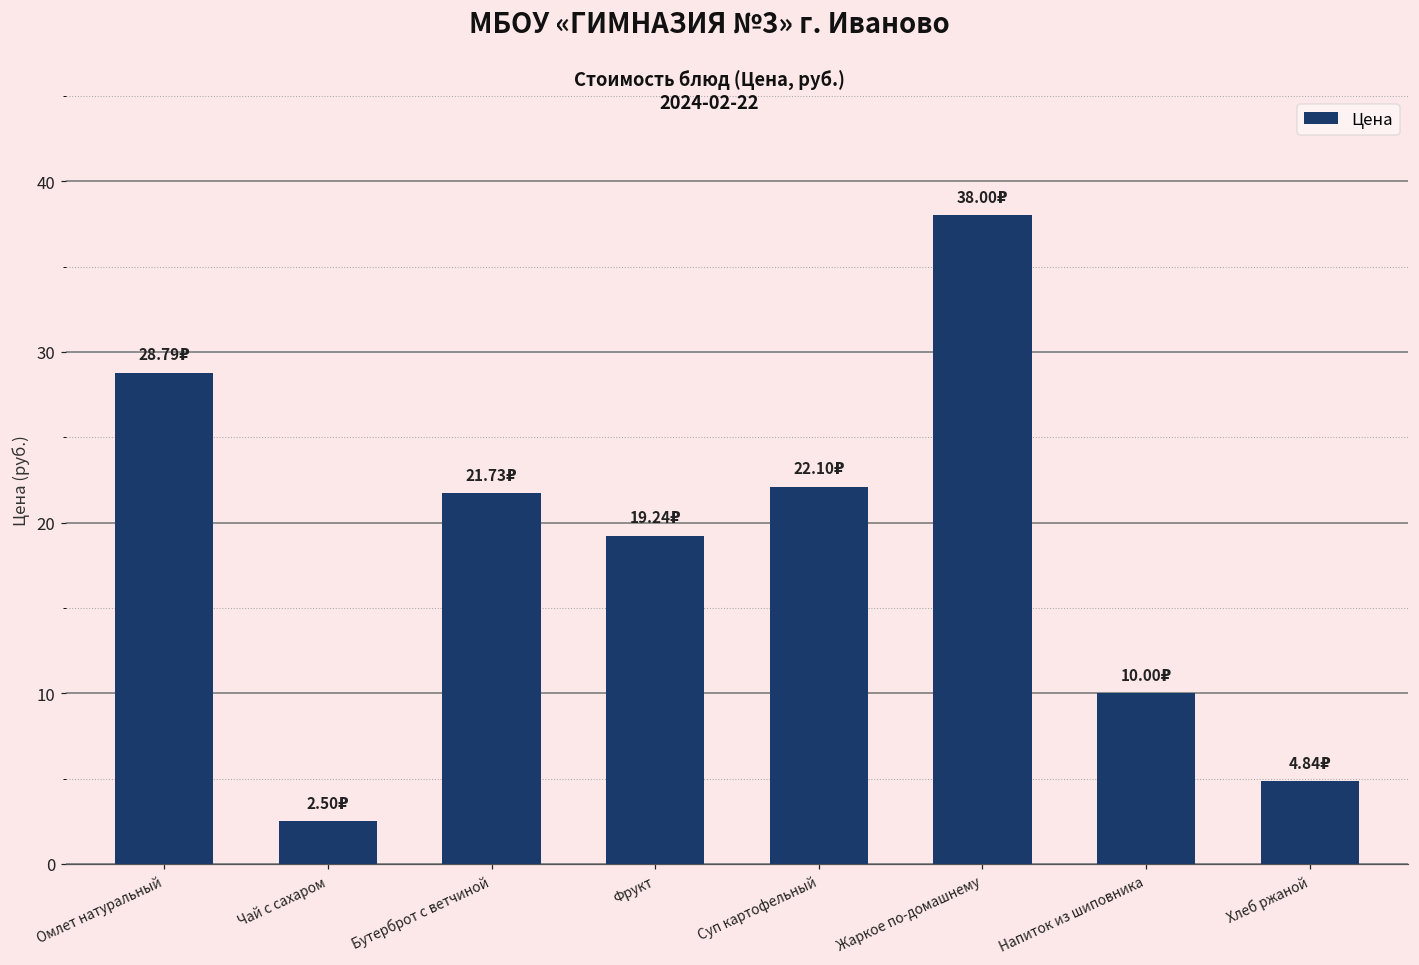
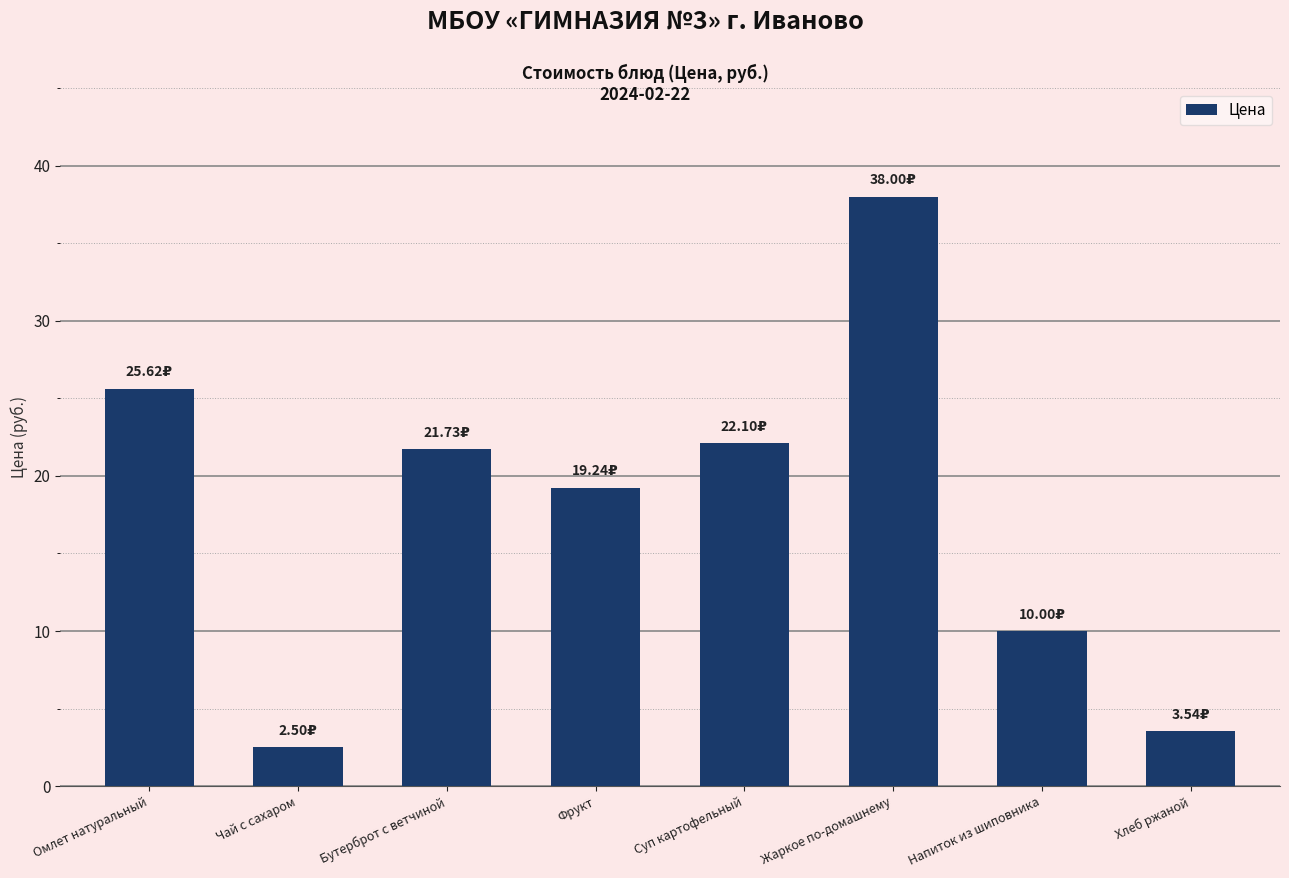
  {
-   "Омлет натуральный": "28.79₽",
+   "Омлет натуральный": "25.62₽",
    "Чай с сахаром": "2.50₽",
    "Бутерброт с ветчиной": "21.73₽",
    "Фрукт": "19.24₽",
    "Суп картофельный": "22.10₽",
    "Жаркое по-домашнему": "38.00₽",
    "Напиток из шиповника": "10.00₽",
-   "Хлеб ржаной": "4.84₽"
+   "Хлеб ржаной": "3.54₽"
  }
